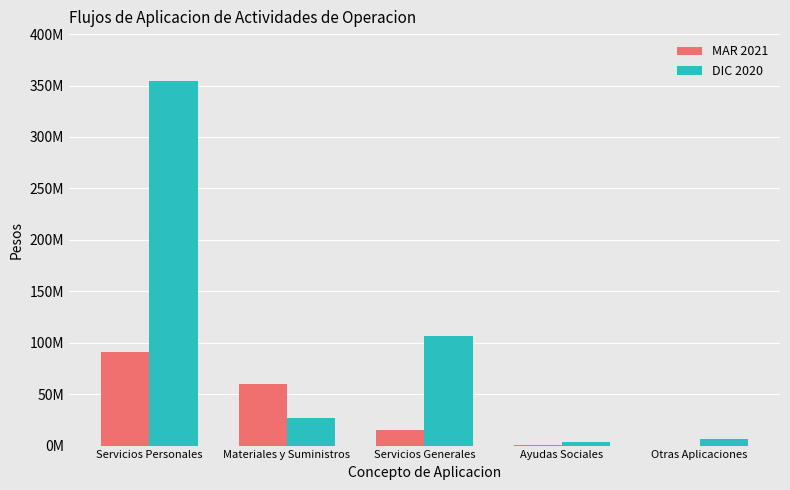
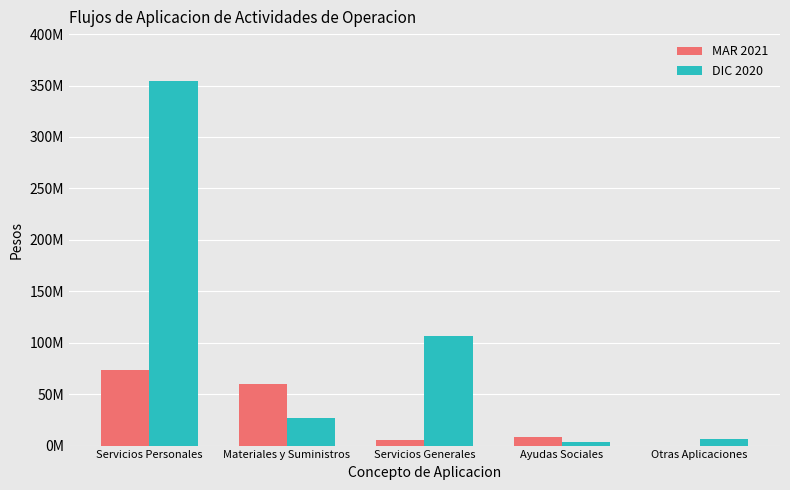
  {
    "MAR 2021": {
-     "Servicios Personales": 91000000,
+     "Servicios Personales": 73000000,
      "Materiales y Suministros": 59000000,
-     "Servicios Generales": 15000000,
-     "Ayudas Sociales": 1000000
+     "Servicios Generales": 5000000,
+     "Ayudas Sociales": 8000000
    },
    "DIC 2020": {
      "Servicios Personales": 354000000,
      "Materiales y Suministros": 27000000,
      "Servicios Generales": 107000000,
      "Ayudas Sociales": 3000000,
      "Otras Aplicaciones": 6000000
    }
  }
